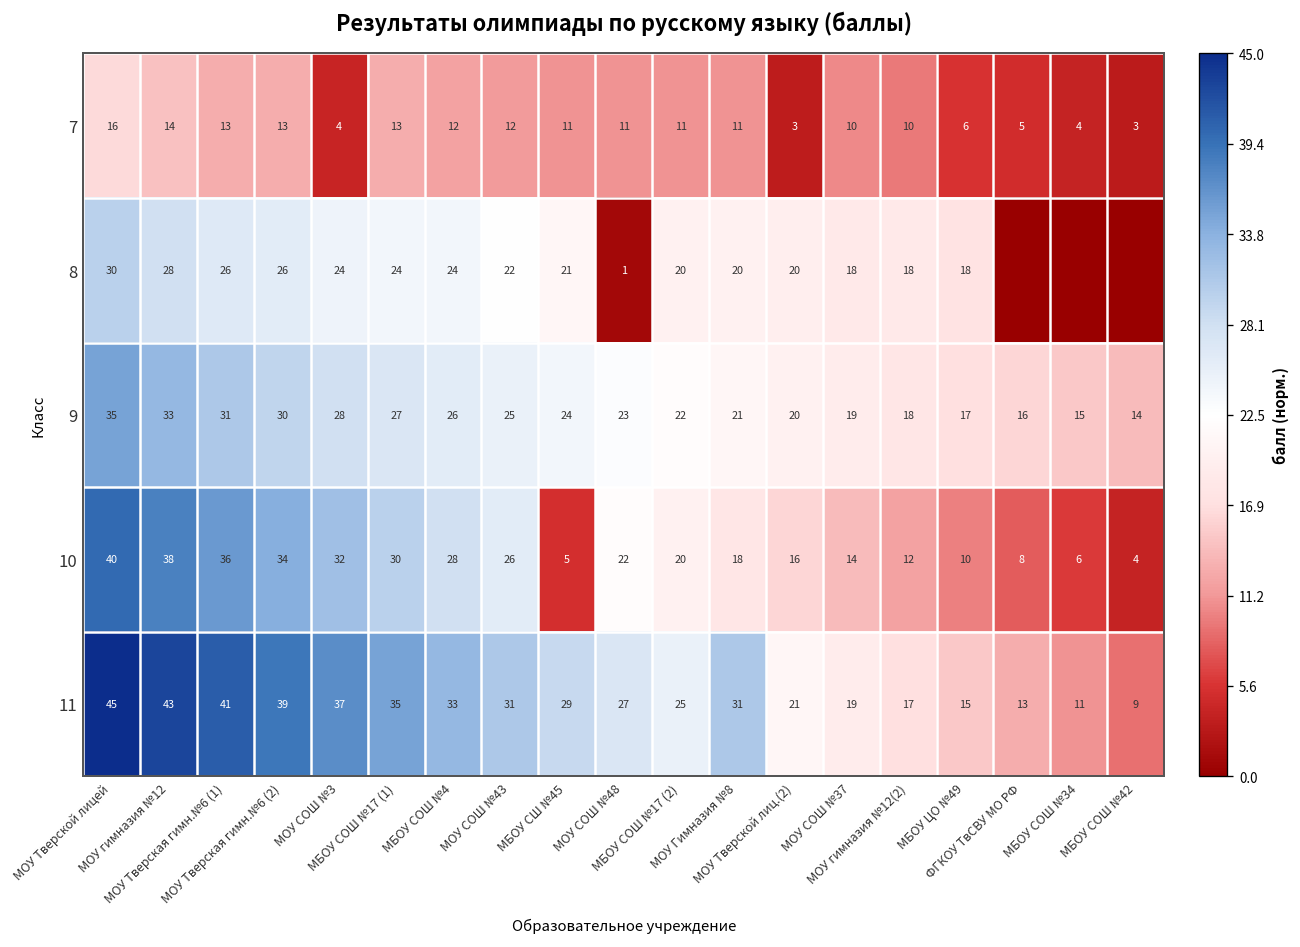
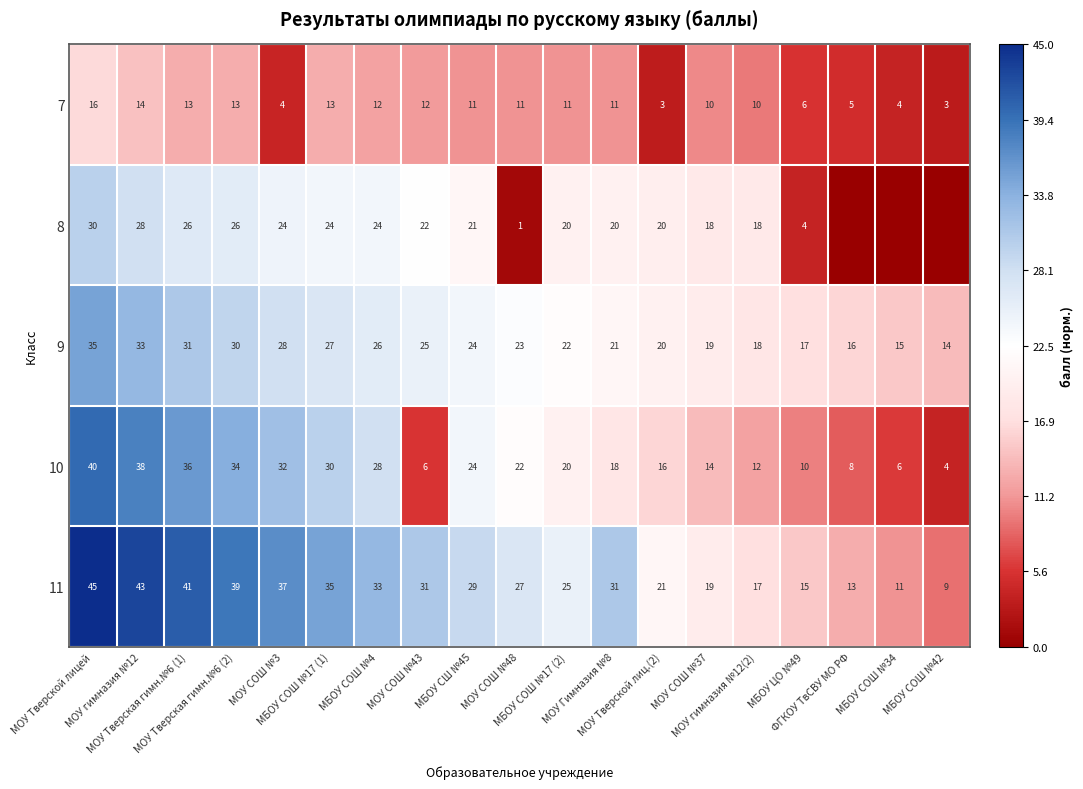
  {
    "7": {
      "МОУ Тверской лицей": 16,
      "МОУ гимназия №12": 14,
      "МОУ Тверская гимн.№6 (1)": 13,
      "МОУ Тверская гимн.№6 (2)": 13,
      "МОУ СОШ №3": 4,
      "МБОУ СОШ №17 (1)": 13,
      "МБОУ СОШ №4": 12,
      "МОУ СОШ №43": 12,
      "МБОУ СШ №45": 11,
      "МОУ СОШ №48": 11,
      "МБОУ СОШ №17 (2)": 11,
      "МОУ Гимназия №8": 11,
      "МОУ Тверской лиц.(2)": 3,
      "МОУ СОШ №37": 10,
      "МОУ гимназия №12(2)": 10,
      "МБОУ ЦО №49": 6,
      "ФГКОУ ТвСВУ МО РФ": 5,
      "МБОУ СОШ №34": 4,
      "МБОУ СОШ №42": 3
    },
    "8": {
      "МОУ Тверской лицей": 30,
      "МОУ гимназия №12": 28,
      "МОУ Тверская гимн.№6 (1)": 26,
      "МОУ Тверская гимн.№6 (2)": 26,
      "МОУ СОШ №3": 24,
      "МБОУ СОШ №17 (1)": 24,
      "МБОУ СОШ №4": 24,
      "МОУ СОШ №43": 22,
      "МБОУ СШ №45": 21,
      "МОУ СОШ №48": 1,
      "МБОУ СОШ №17 (2)": 20,
      "МОУ Гимназия №8": 20,
      "МОУ Тверской лиц.(2)": 20,
      "МОУ СОШ №37": 18,
      "МОУ гимназия №12(2)": 18,
-     "МБОУ ЦО №49": 18
+     "МБОУ ЦО №49": 4
    },
    "9": {
      "МОУ Тверской лицей": 35,
      "МОУ гимназия №12": 33,
      "МОУ Тверская гимн.№6 (1)": 31,
      "МОУ Тверская гимн.№6 (2)": 30,
      "МОУ СОШ №3": 28,
      "МБОУ СОШ №17 (1)": 27,
      "МБОУ СОШ №4": 26,
      "МОУ СОШ №43": 25,
      "МБОУ СШ №45": 24,
      "МОУ СОШ №48": 23,
      "МБОУ СОШ №17 (2)": 22,
      "МОУ Гимназия №8": 21,
      "МОУ Тверской лиц.(2)": 20,
      "МОУ СОШ №37": 19,
      "МОУ гимназия №12(2)": 18,
      "МБОУ ЦО №49": 17,
      "ФГКОУ ТвСВУ МО РФ": 16,
      "МБОУ СОШ №34": 15,
      "МБОУ СОШ №42": 14
    },
    "10": {
      "МОУ Тверской лицей": 40,
      "МОУ гимназия №12": 38,
      "МОУ Тверская гимн.№6 (1)": 36,
      "МОУ Тверская гимн.№6 (2)": 34,
      "МОУ СОШ №3": 32,
      "МБОУ СОШ №17 (1)": 30,
      "МБОУ СОШ №4": 28,
-     "МОУ СОШ №43": 26,
-     "МБОУ СШ №45": 5,
+     "МОУ СОШ №43": 6,
+     "МБОУ СШ №45": 24,
      "МОУ СОШ №48": 22,
      "МБОУ СОШ №17 (2)": 20,
      "МОУ Гимназия №8": 18,
      "МОУ Тверской лиц.(2)": 16,
      "МОУ СОШ №37": 14,
      "МОУ гимназия №12(2)": 12,
      "МБОУ ЦО №49": 10,
      "ФГКОУ ТвСВУ МО РФ": 8,
      "МБОУ СОШ №34": 6,
      "МБОУ СОШ №42": 4
    },
    "11": {
      "МОУ Тверской лицей": 45,
      "МОУ гимназия №12": 43,
      "МОУ Тверская гимн.№6 (1)": 41,
      "МОУ Тверская гимн.№6 (2)": 39,
      "МОУ СОШ №3": 37,
      "МБОУ СОШ №17 (1)": 35,
      "МБОУ СОШ №4": 33,
      "МОУ СОШ №43": 31,
      "МБОУ СШ №45": 29,
      "МОУ СОШ №48": 27,
      "МБОУ СОШ №17 (2)": 25,
      "МОУ Гимназия №8": 31,
      "МОУ Тверской лиц.(2)": 21,
      "МОУ СОШ №37": 19,
      "МОУ гимназия №12(2)": 17,
      "МБОУ ЦО №49": 15,
      "ФГКОУ ТвСВУ МО РФ": 13,
      "МБОУ СОШ №34": 11,
      "МБОУ СОШ №42": 9
    }
  }
